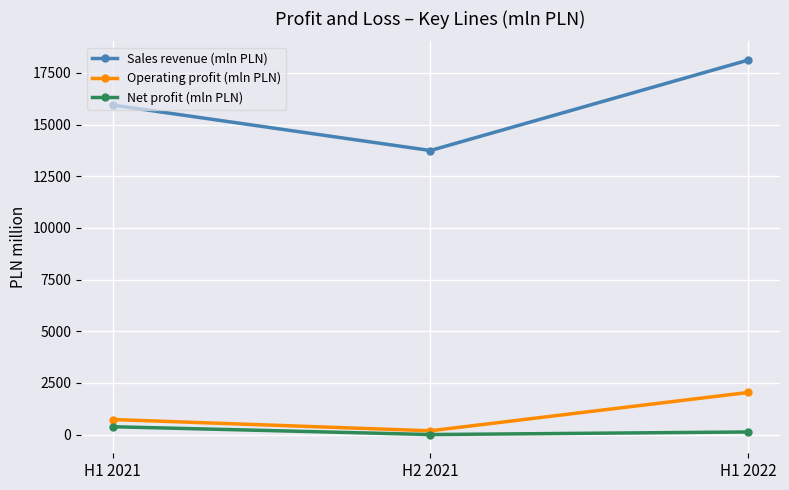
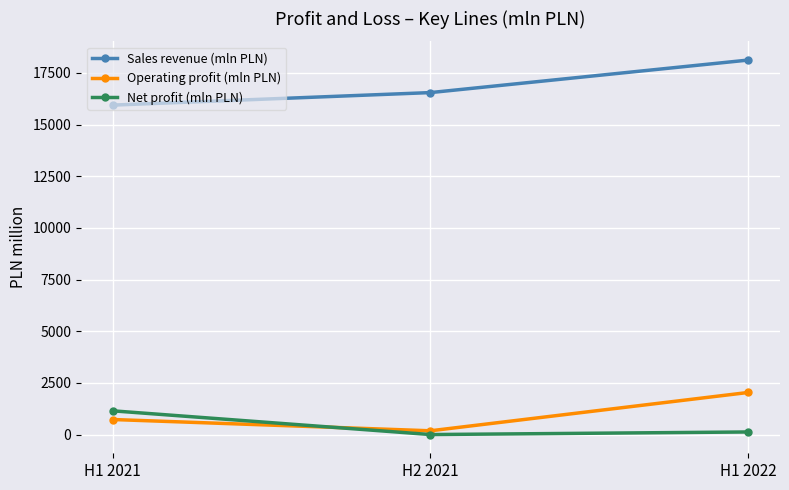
  {
    "Sales revenue (mln PLN)": {
-     "H2 2021": 13700,
+     "H2 2021": 16600,
      "H1 2022": 18100
    },
    "Operating profit (mln PLN)": {
      "H1 2021": 700,
      "H2 2021": 200,
      "H1 2022": 2000
    },
    "Net profit (mln PLN)": {
-     "H1 2021": 400,
+     "H1 2021": 1200,
      "H2 2021": 0,
      "H1 2022": 100
    }
  }
